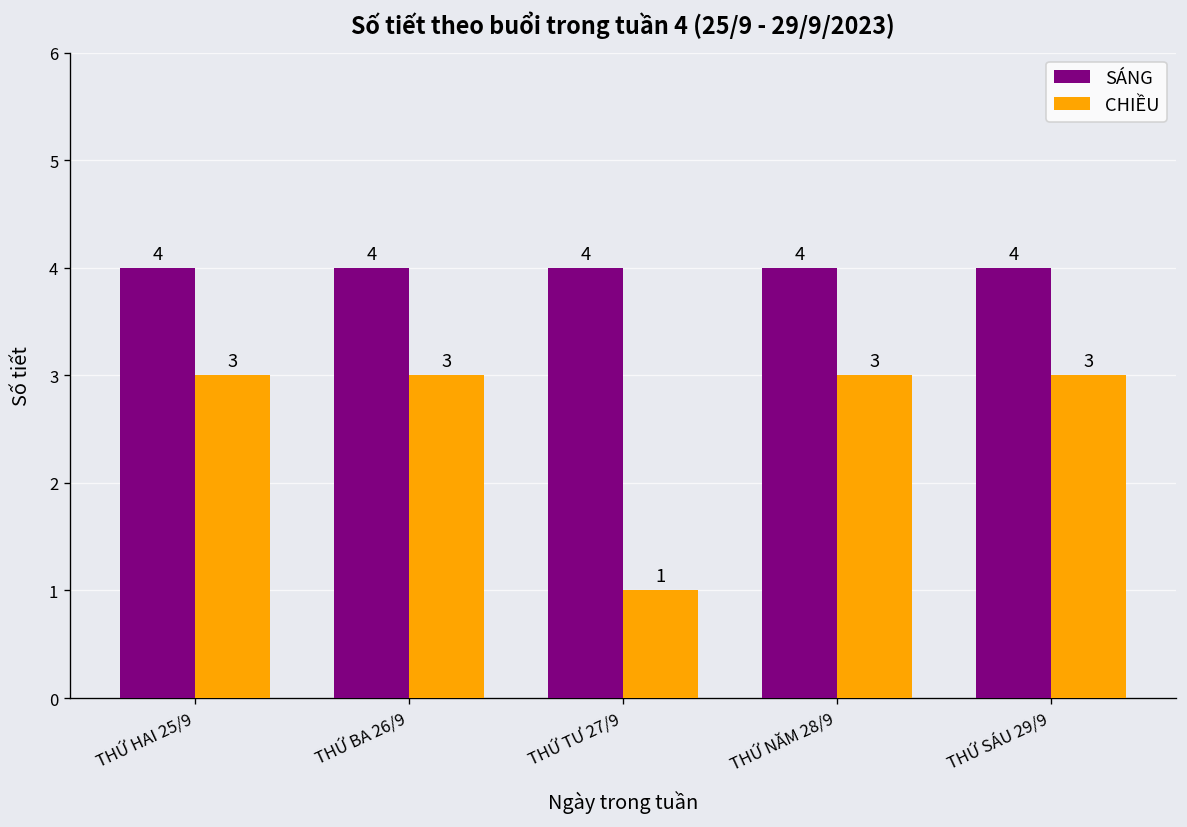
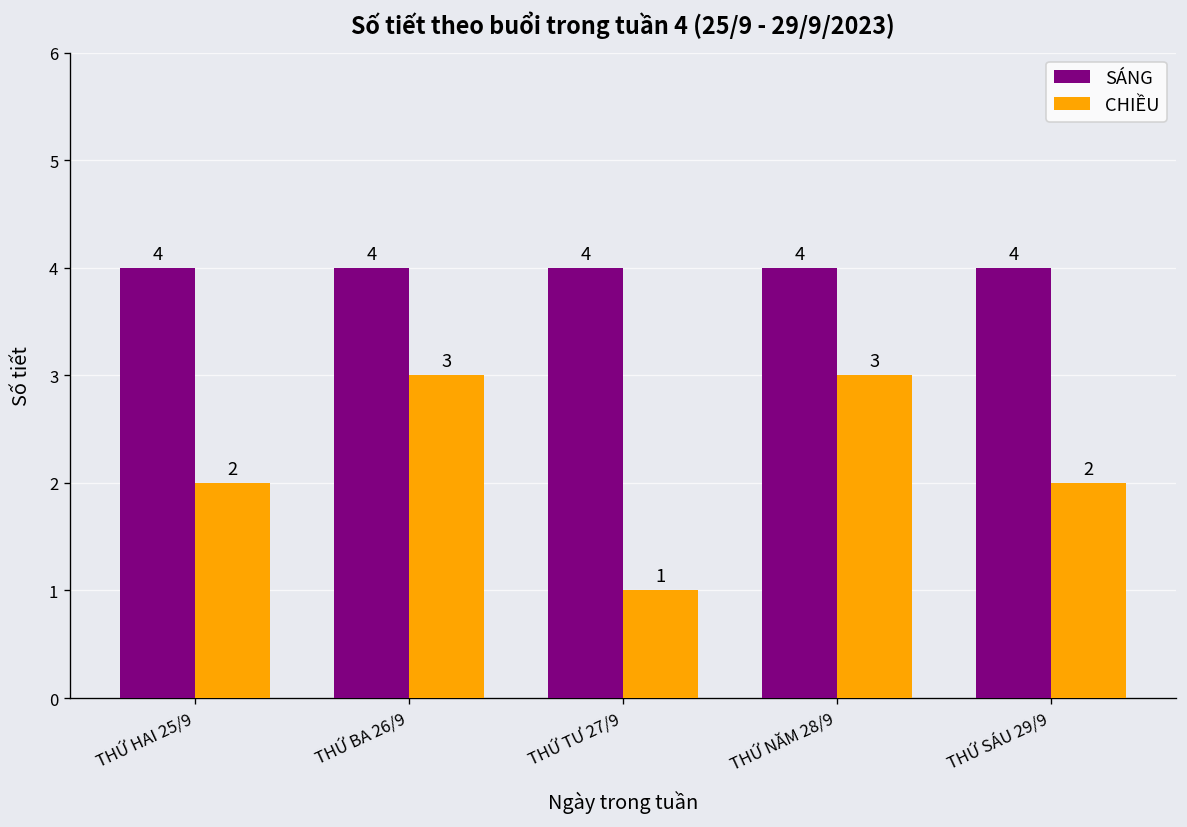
  {
    "SÁNG": {
      "THỨ HAI 25/9": 4,
      "THỨ BA 26/9": 4,
      "THỨ TƯ 27/9": 4,
      "THỨ NĂM 28/9": 4,
      "THỨ SÁU 29/9": 4
    },
    "CHIỀU": {
-     "THỨ HAI 25/9": 3,
+     "THỨ HAI 25/9": 2,
      "THỨ BA 26/9": 3,
      "THỨ TƯ 27/9": 1,
      "THỨ NĂM 28/9": 3,
-     "THỨ SÁU 29/9": 3
+     "THỨ SÁU 29/9": 2
    }
  }
